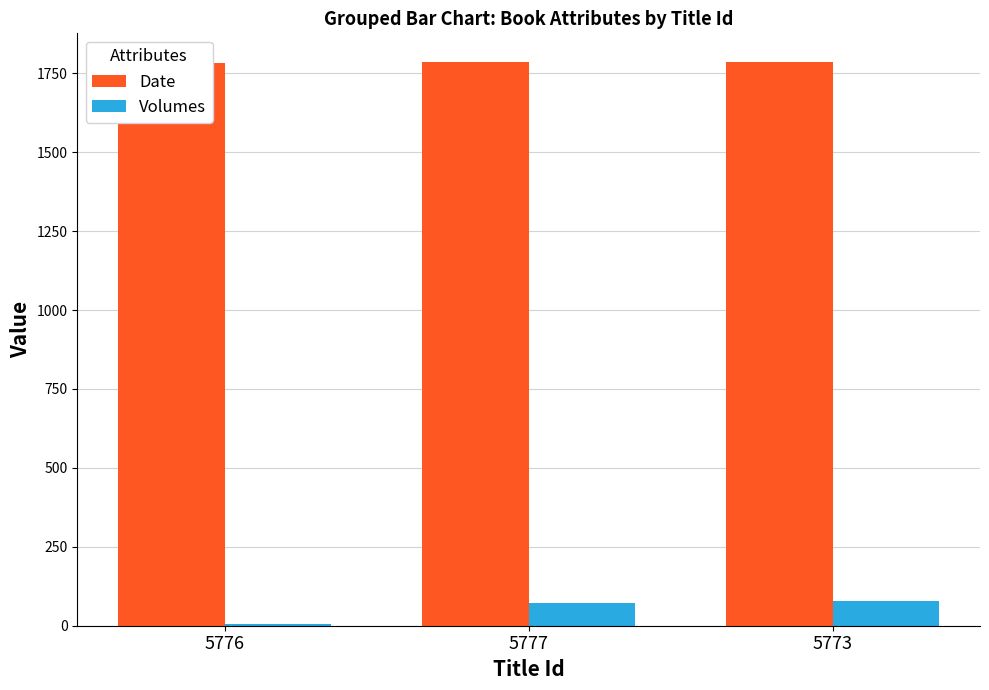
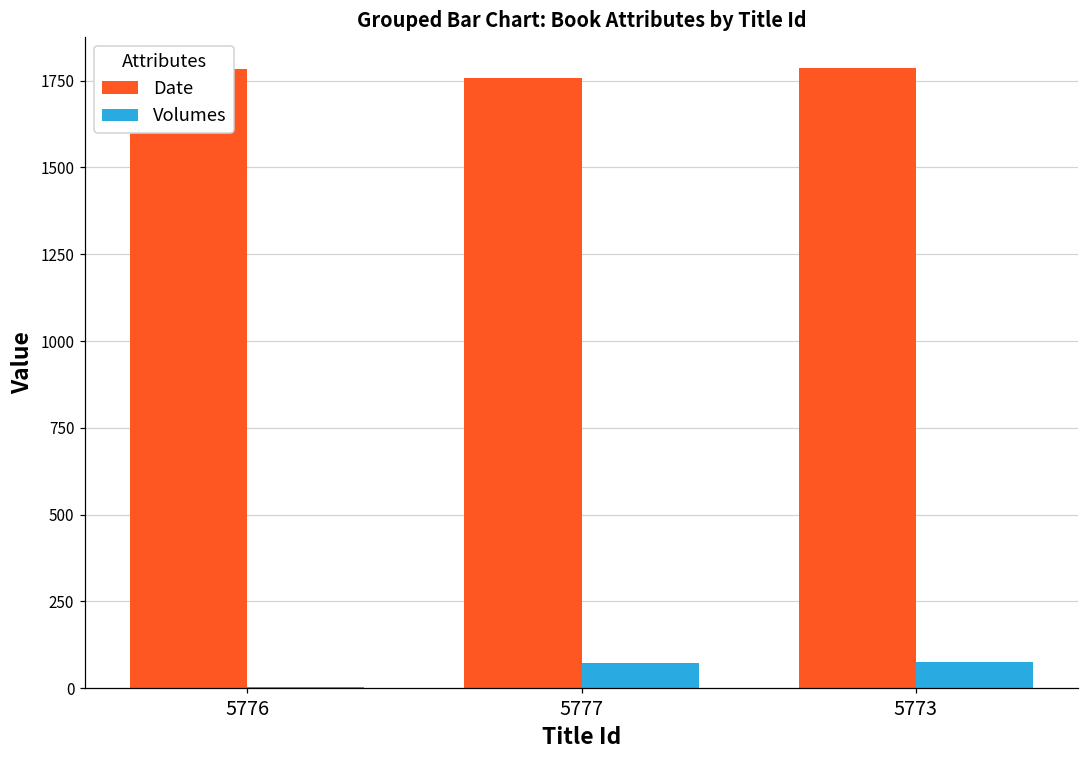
  {
    "Date": {
-     "5777": 1780,
+     "5777": 1760,
      "5773": 1790
    },
    "Volumes": {
      "5777": 70,
      "5773": 80
    }
  }
